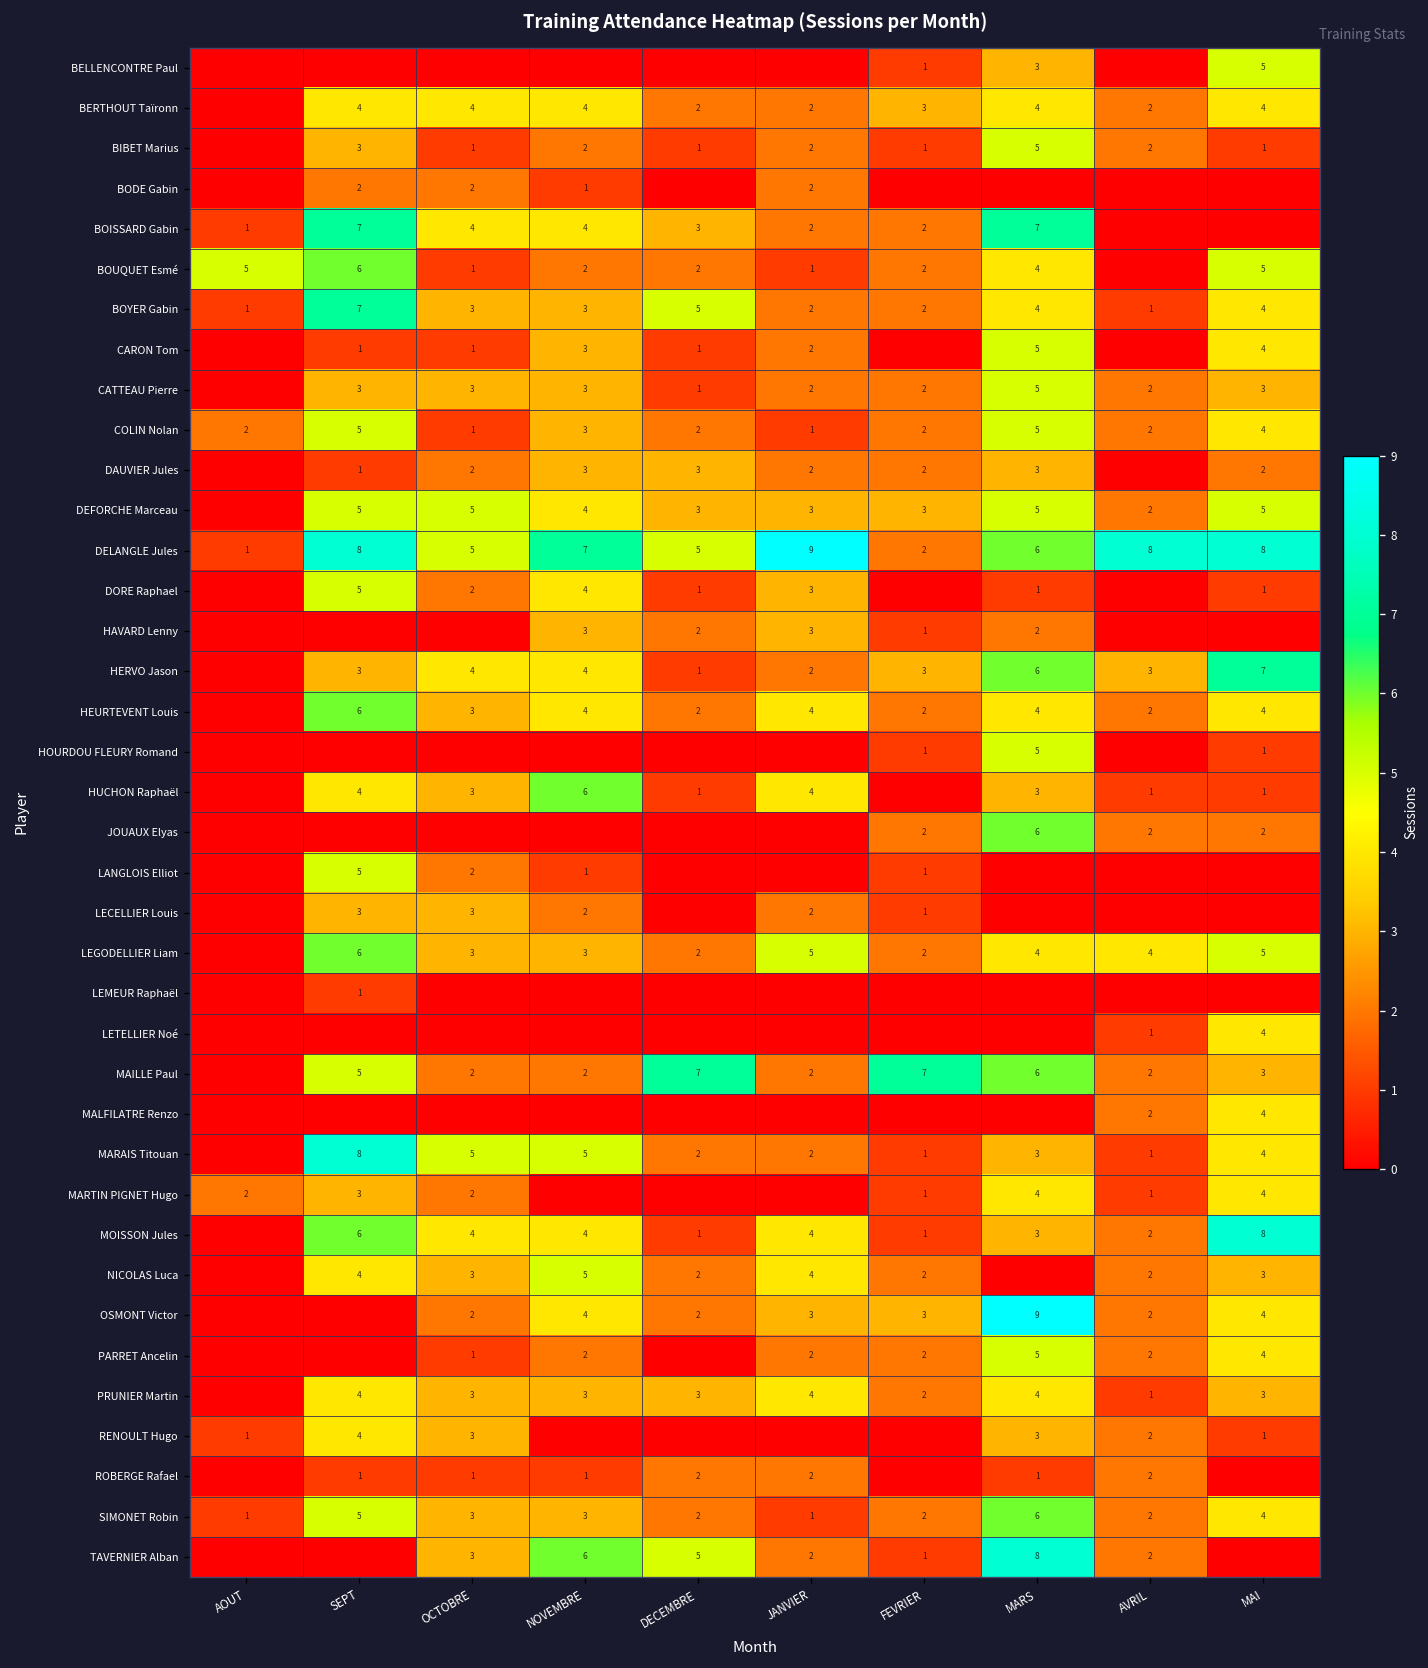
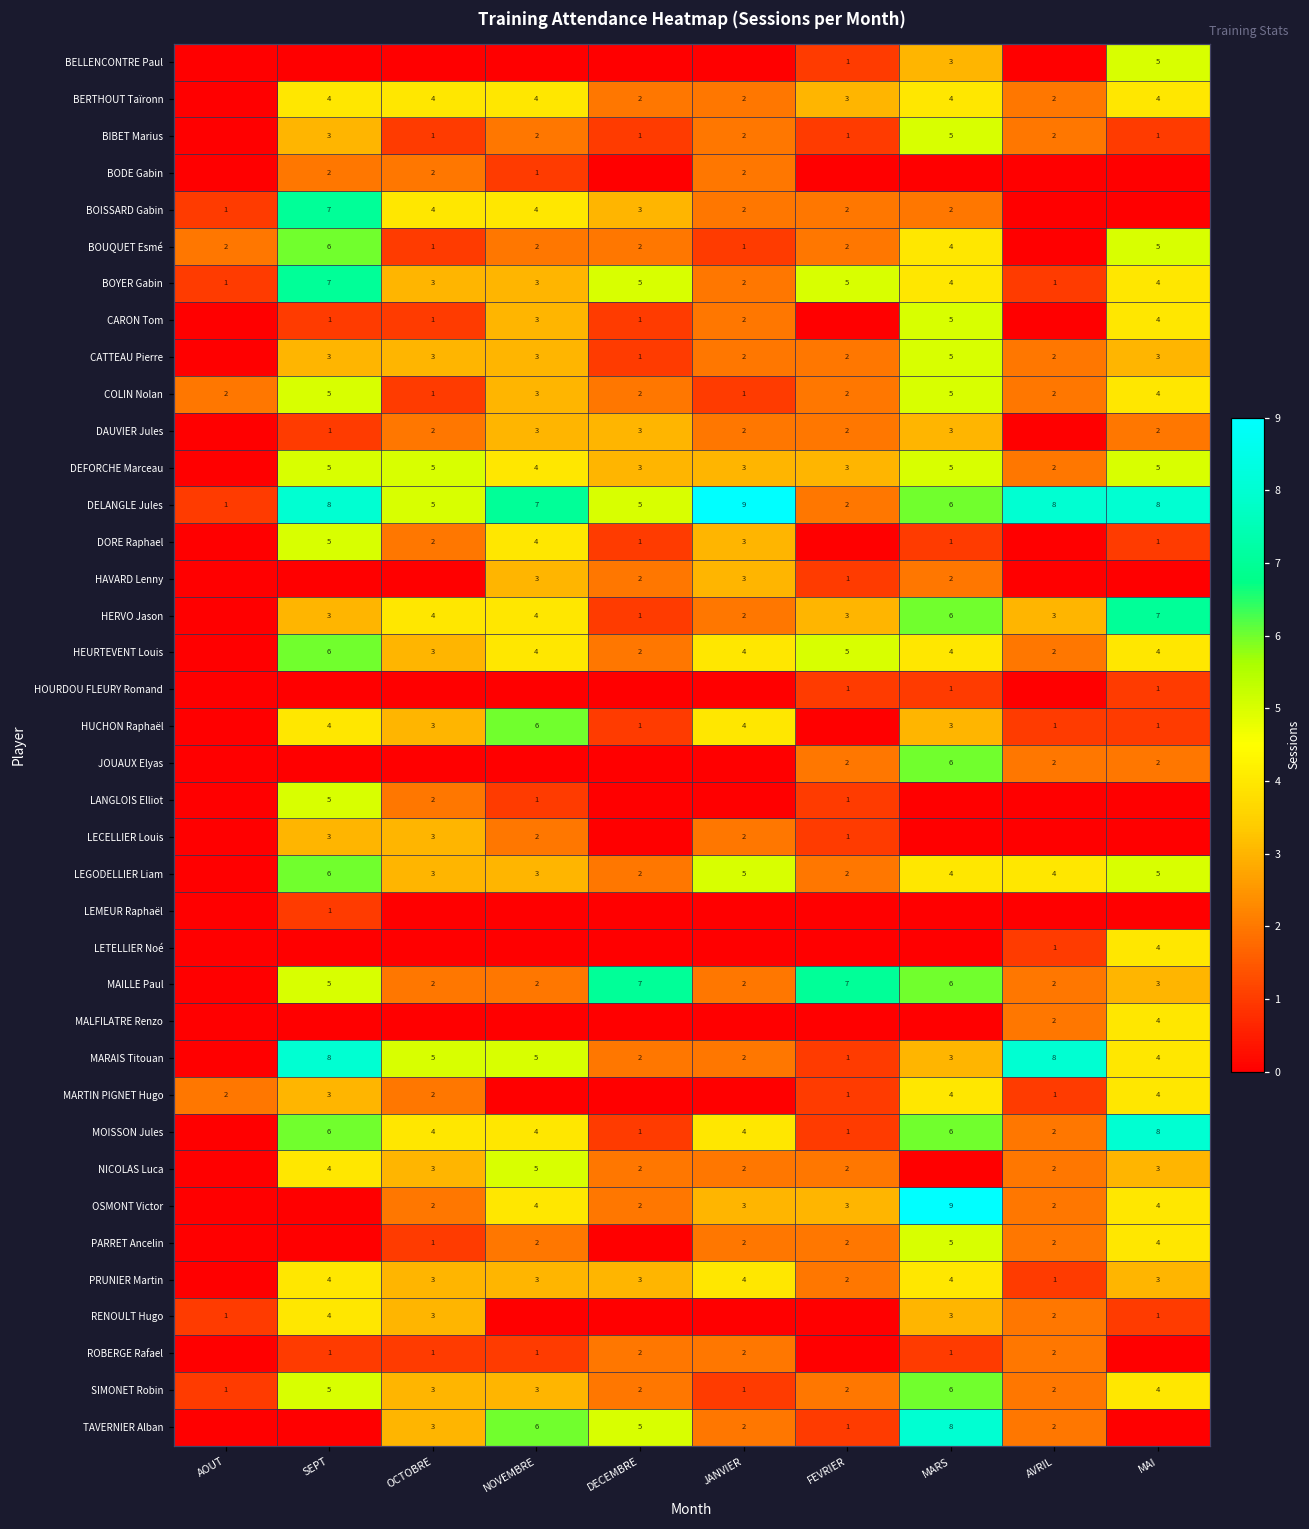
  {
    "BOISSARD Gabin": {
      "AOUT": 1,
      "SEPT": 7,
      "OCTOBRE": 4,
      "NOVEMBRE": 4,
      "DECEMBRE": 3,
      "JANVIER": 2,
      "FEVRIER": 2,
-     "MARS": 7
+     "MARS": 2
    },
    "BOUQUET Esmé": {
-     "AOUT": 5,
+     "AOUT": 2,
      "SEPT": 6,
      "OCTOBRE": 1,
      "NOVEMBRE": 2,
      "DECEMBRE": 2,
      "JANVIER": 1,
      "FEVRIER": 2,
      "MARS": 4,
      "MAI": 5
    },
    "BOYER Gabin": {
      "AOUT": 1,
      "SEPT": 7,
      "OCTOBRE": 3,
      "NOVEMBRE": 3,
      "DECEMBRE": 5,
      "JANVIER": 2,
-     "FEVRIER": 2,
+     "FEVRIER": 5,
      "MARS": 4,
      "AVRIL": 1,
      "MAI": 4
    },
    "HEURTEVENT Louis": {
      "SEPT": 6,
      "OCTOBRE": 3,
      "NOVEMBRE": 4,
      "DECEMBRE": 2,
      "JANVIER": 4,
-     "FEVRIER": 2,
+     "FEVRIER": 5,
      "MARS": 4,
      "AVRIL": 2,
      "MAI": 4
    },
    "HOURDOU FLEURY Romand": {
      "FEVRIER": 1,
-     "MARS": 5,
+     "MARS": 1,
      "MAI": 1
    },
    "MARAIS Titouan": {
      "SEPT": 8,
      "OCTOBRE": 5,
      "NOVEMBRE": 5,
      "DECEMBRE": 2,
      "JANVIER": 2,
      "FEVRIER": 1,
      "MARS": 3,
-     "AVRIL": 1,
+     "AVRIL": 8,
      "MAI": 4
    },
    "MOISSON Jules": {
      "SEPT": 6,
      "OCTOBRE": 4,
      "NOVEMBRE": 4,
      "DECEMBRE": 1,
      "JANVIER": 4,
      "FEVRIER": 1,
-     "MARS": 3,
+     "MARS": 6,
      "AVRIL": 2,
      "MAI": 8
    },
    "NICOLAS Luca": {
      "SEPT": 4,
      "OCTOBRE": 3,
      "NOVEMBRE": 5,
      "DECEMBRE": 2,
-     "JANVIER": 4,
+     "JANVIER": 2,
      "FEVRIER": 2,
      "AVRIL": 2,
      "MAI": 3
    }
  }
